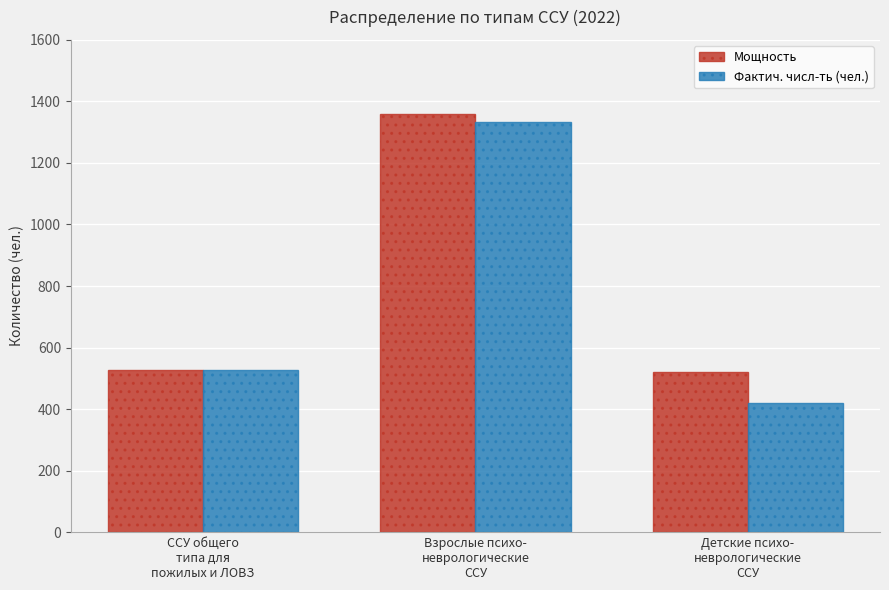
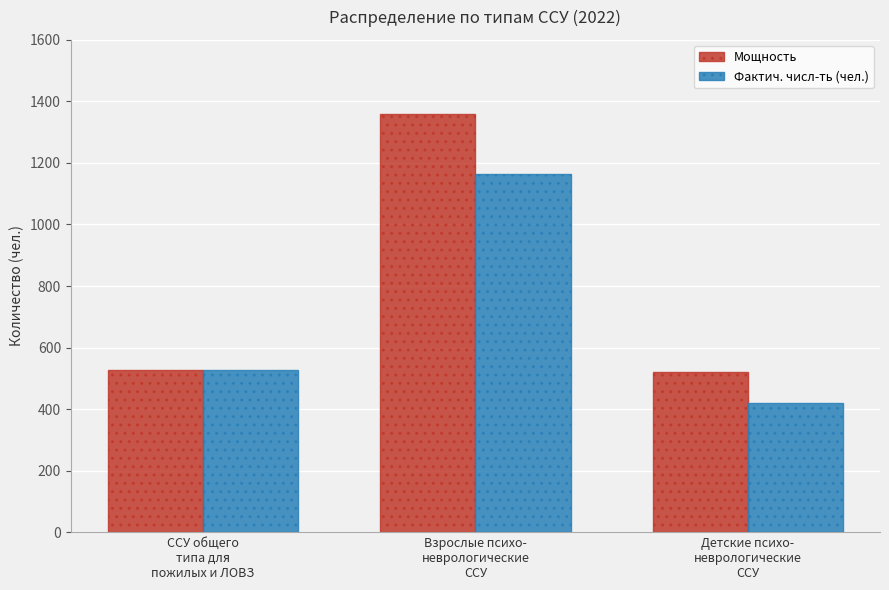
  {
    "Мощность": {
      "ССУ общего типа для пожилых и ЛОВЗ": 530,
      "Взрослые психо- неврологические ССУ": 1360,
      "Детские психо- неврологические ССУ": 520
    },
    "Фактич. числ-ть (чел.)": {
      "ССУ общего типа для пожилых и ЛОВЗ": 530,
-     "Взрослые психо- неврологические ССУ": 1330,
+     "Взрослые психо- неврологические ССУ": 1160,
      "Детские психо- неврологические ССУ": 420
    }
  }
